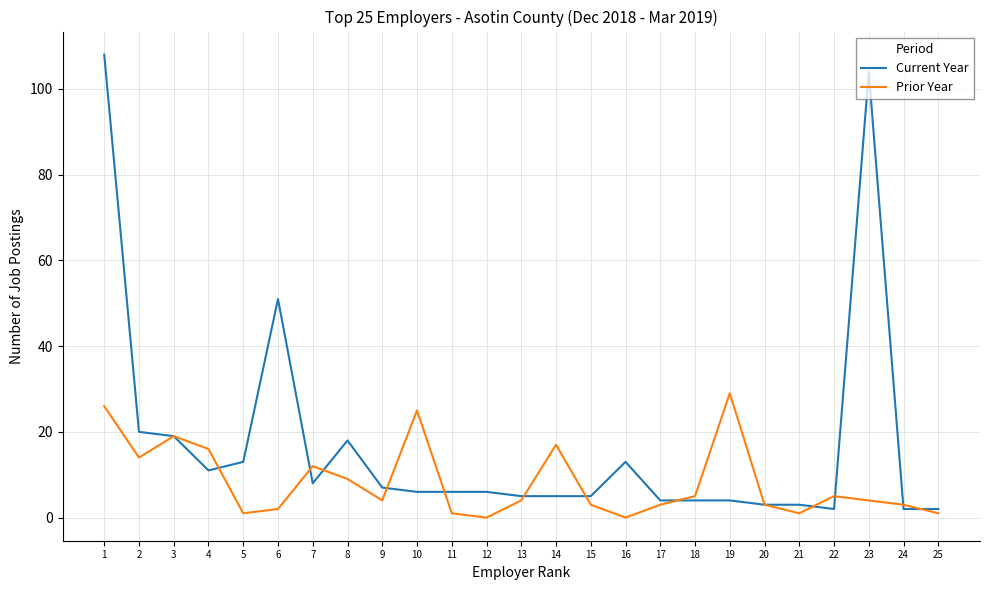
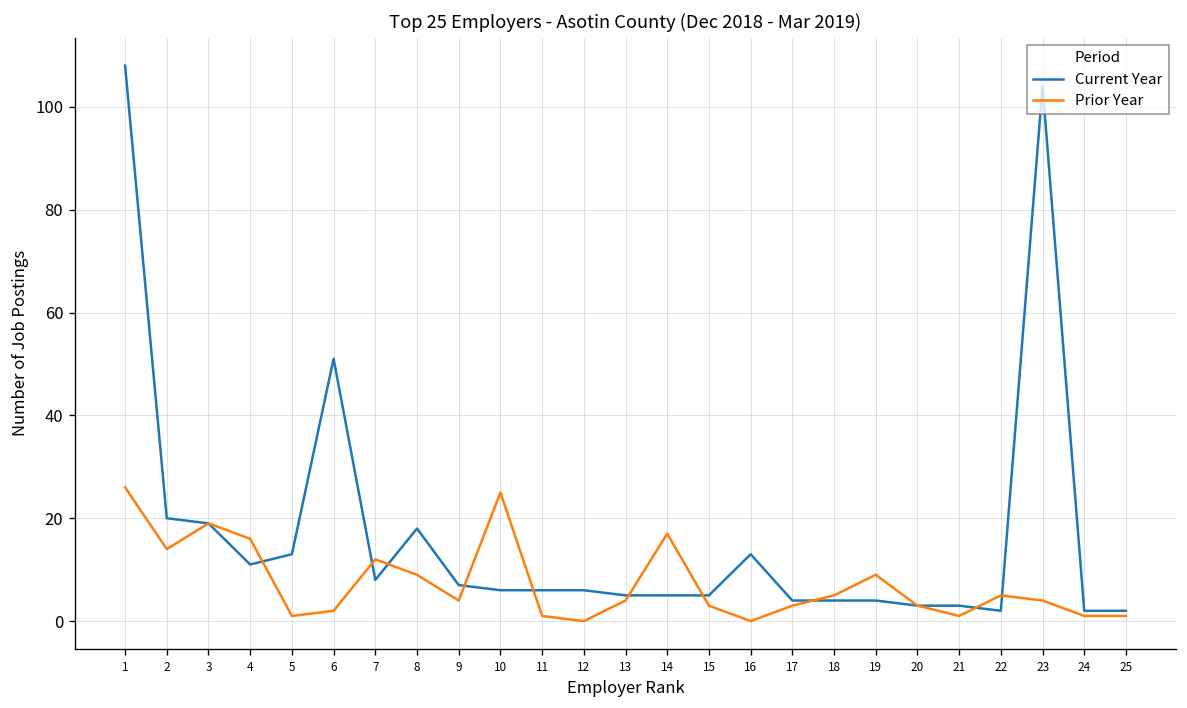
  {
    "Current Year": {
      "1": 108,
      "2": 20,
      "4": 11,
      "5": 13,
      "6": 51,
      "7": 8,
      "8": 18,
      "9": 7,
      "10": 6,
      "11": 6,
      "12": 6,
      "13": 5,
      "14": 5,
      "15": 5,
      "16": 13,
      "17": 4,
      "18": 4,
      "19": 4,
      "21": 3,
      "22": 2,
      "24": 2,
      "25": 2
    },
    "Prior Year": {
      "1": 26,
      "2": 14,
      "4": 16,
      "5": 1,
      "6": 2,
      "7": 12,
      "8": 9,
      "9": 4,
      "10": 25,
      "11": 1,
      "12": 0,
      "13": 4,
      "14": 17,
      "15": 3,
      "16": 0,
      "17": 3,
      "18": 5,
-     "19": 29,
+     "19": 9,
      "21": 1,
      "22": 5,
      "23": 4,
-     "24": 3,
+     "24": 1,
      "25": 1
    }
  }
